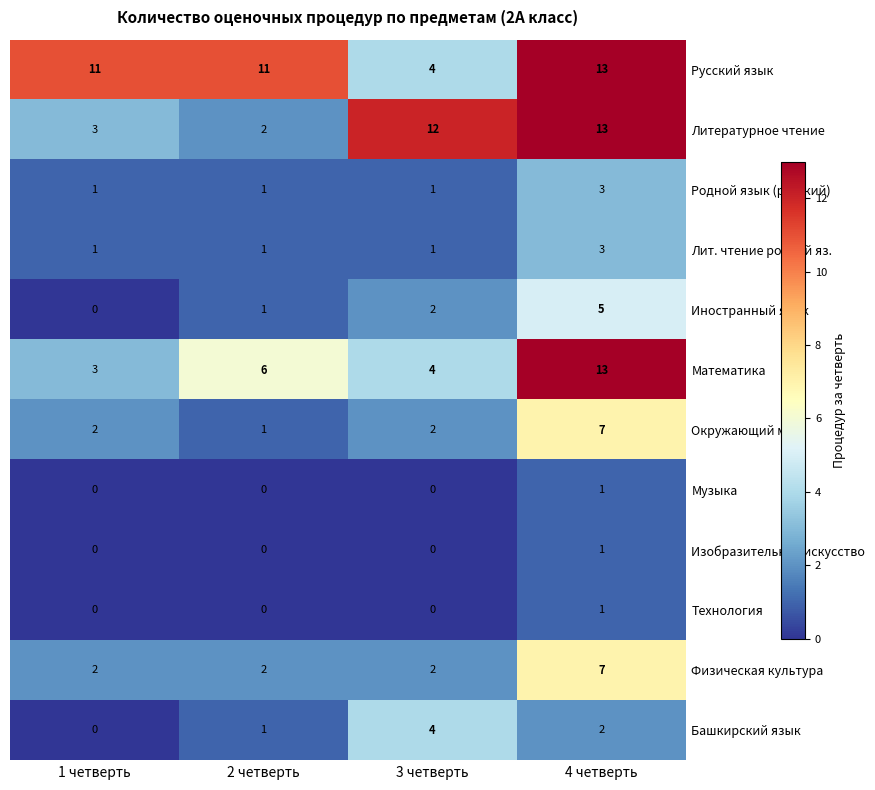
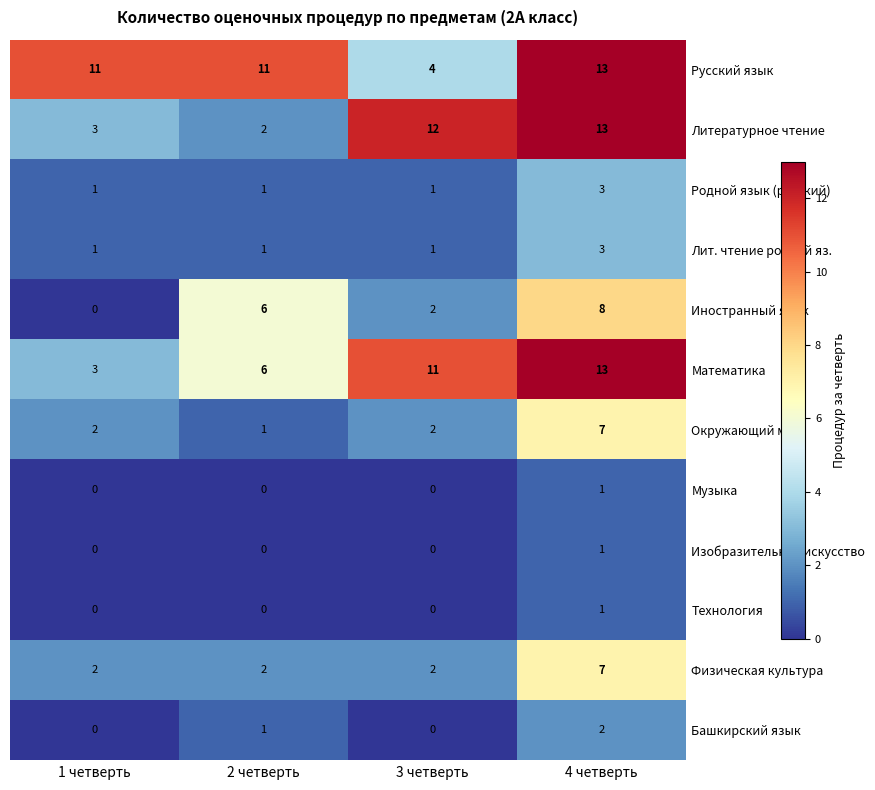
  {
    "Русский язык": {
      "1 четверть": 11,
      "2 четверть": 11,
      "3 четверть": 4,
      "4 четверть": 13
    },
    "Литературное чтение": {
      "1 четверть": 3,
      "2 четверть": 2,
      "3 четверть": 12,
      "4 четверть": 13
    },
    "Родной язык (русский)": {
      "1 четверть": 1,
      "2 четверть": 1,
      "3 четверть": 1,
      "4 четверть": 3
    },
    "Лит. чтение родной яз.": {
      "1 четверть": 1,
      "2 четверть": 1,
      "3 четверть": 1,
      "4 четверть": 3
    },
    "Иностранный язык": {
      "1 четверть": 0,
-     "2 четверть": 1,
+     "2 четверть": 6,
      "3 четверть": 2,
-     "4 четверть": 5
+     "4 четверть": 8
    },
    "Математика": {
      "1 четверть": 3,
      "2 четверть": 6,
-     "3 четверть": 4,
+     "3 четверть": 11,
      "4 четверть": 13
    },
    "Окружающий мир": {
      "1 четверть": 2,
      "2 четверть": 1,
      "3 четверть": 2,
      "4 четверть": 7
    },
    "Музыка": {
      "1 четверть": 0,
      "2 четверть": 0,
      "3 четверть": 0,
      "4 четверть": 1
    },
    "Изобразительное искусство": {
      "1 четверть": 0,
      "2 четверть": 0,
      "3 четверть": 0,
      "4 четверть": 1
    },
    "Технология": {
      "1 четверть": 0,
      "2 четверть": 0,
      "3 четверть": 0,
      "4 четверть": 1
    },
    "Физическая культура": {
      "1 четверть": 2,
      "2 четверть": 2,
      "3 четверть": 2,
      "4 четверть": 7
    },
    "Башкирский язык": {
      "1 четверть": 0,
      "2 четверть": 1,
-     "3 четверть": 4,
+     "3 четверть": 0,
      "4 четверть": 2
    }
  }
